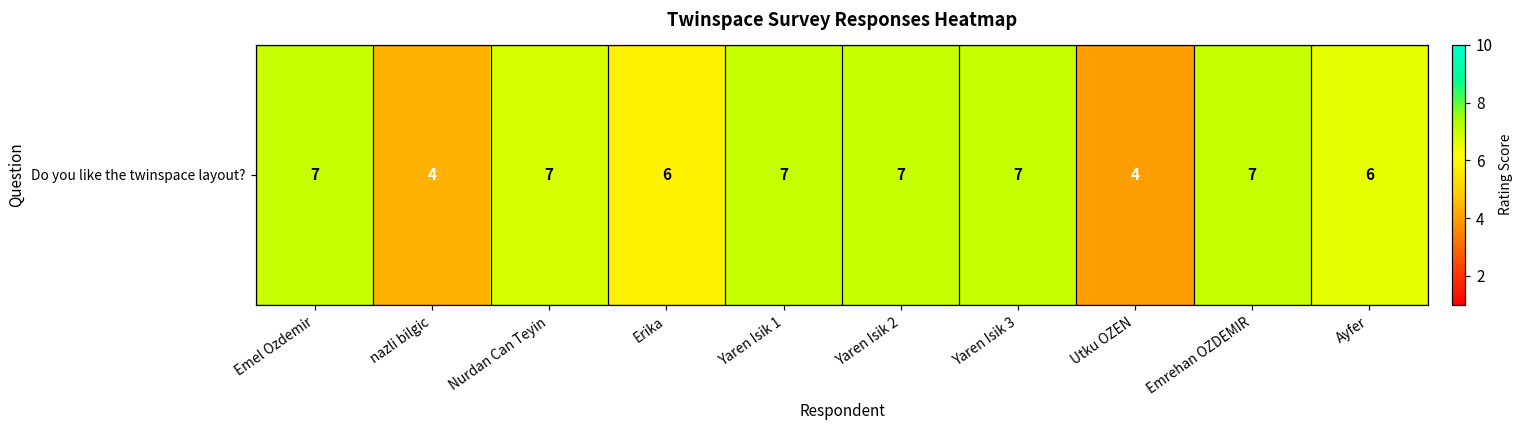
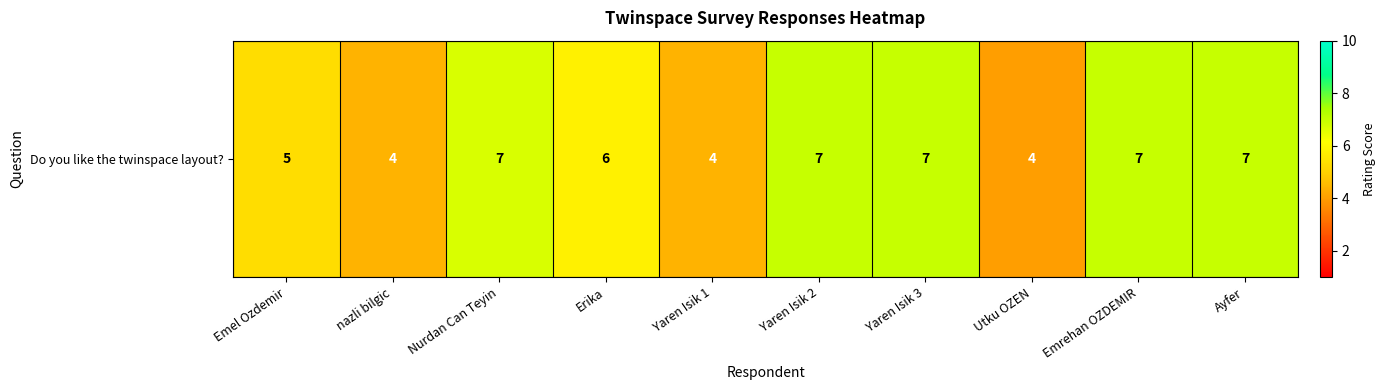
  {
    "Do you like the twinspace layout?": {
-     "Emel Ozdemir": 7,
+     "Emel Ozdemir": 5,
      "nazli bilgic": 4,
      "Nurdan Can Teyin": 7,
      "Erika": 6,
-     "Yaren Isik 1": 7,
+     "Yaren Isik 1": 4,
      "Yaren Isik 2": 7,
      "Yaren Isik 3": 7,
      "Utku OZEN": 4,
      "Emrehan OZDEMIR": 7,
-     "Ayfer": 6
+     "Ayfer": 7
    }
  }
